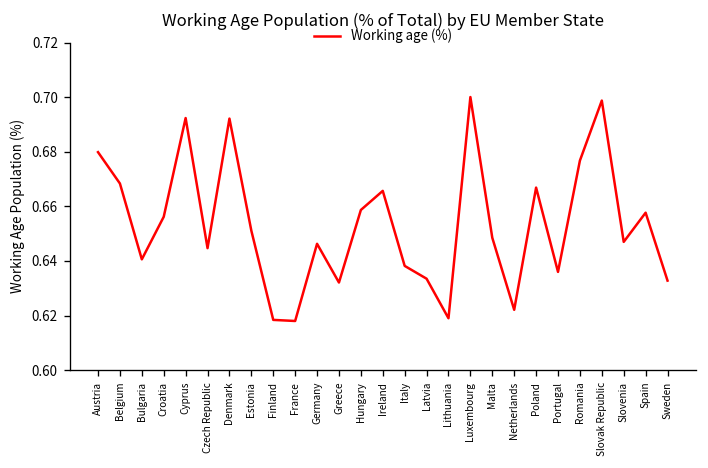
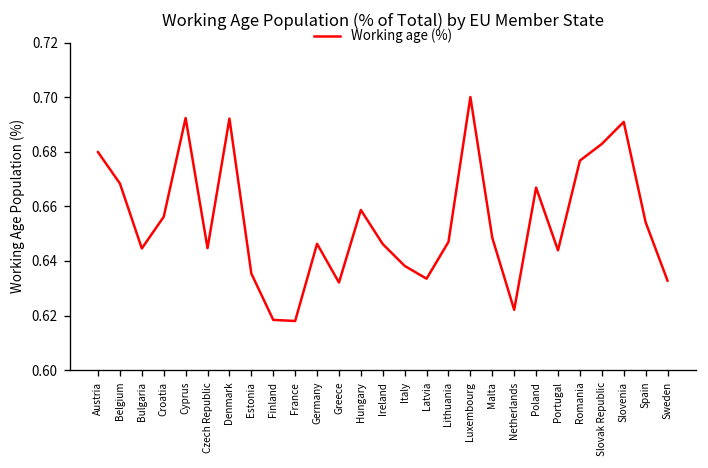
  {
    "Austria": 0.680,
    "Belgium": 0.668,
-   "Bulgaria": 0.641,
+   "Bulgaria": 0.645,
    "Croatia": 0.656,
    "Cyprus": 0.692,
    "Czech Republic": 0.645,
    "Denmark": 0.692,
-   "Estonia": 0.651,
+   "Estonia": 0.635,
    "Finland": 0.618,
    "France": 0.618,
    "Germany": 0.646,
    "Greece": 0.632,
    "Hungary": 0.659,
-   "Ireland": 0.666,
+   "Ireland": 0.646,
    "Italy": 0.638,
    "Latvia": 0.634,
-   "Lithuania": 0.619,
+   "Lithuania": 0.647,
    "Luxembourg": 0.700,
    "Malta": 0.649,
    "Netherlands": 0.622,
    "Poland": 0.667,
-   "Portugal": 0.636,
+   "Portugal": 0.644,
    "Romania": 0.677,
-   "Slovak Republic": 0.699,
-   "Slovenia": 0.647,
-   "Spain": 0.658,
+   "Slovak Republic": 0.683,
+   "Slovenia": 0.691,
+   "Spain": 0.654,
    "Sweden": 0.633
  }
